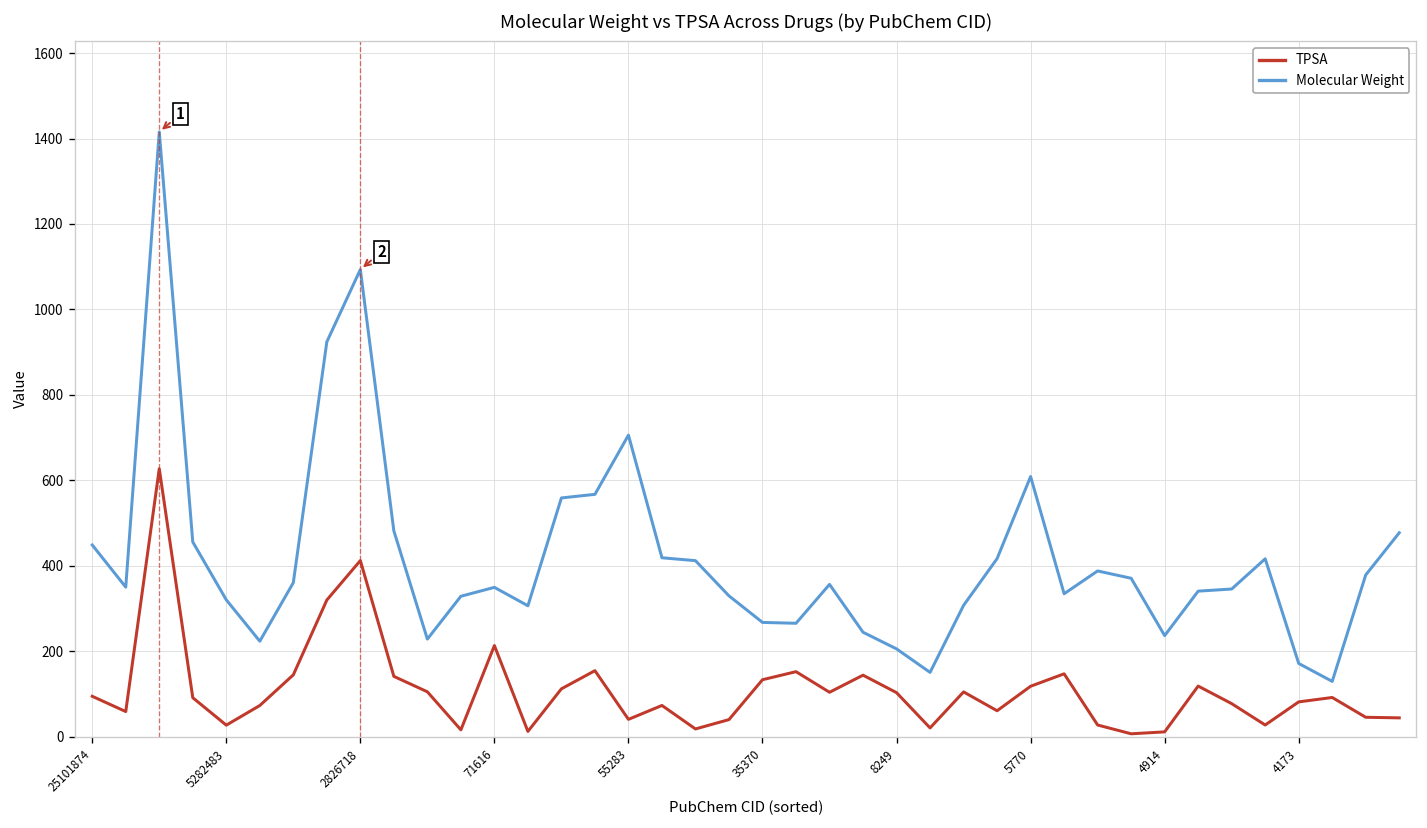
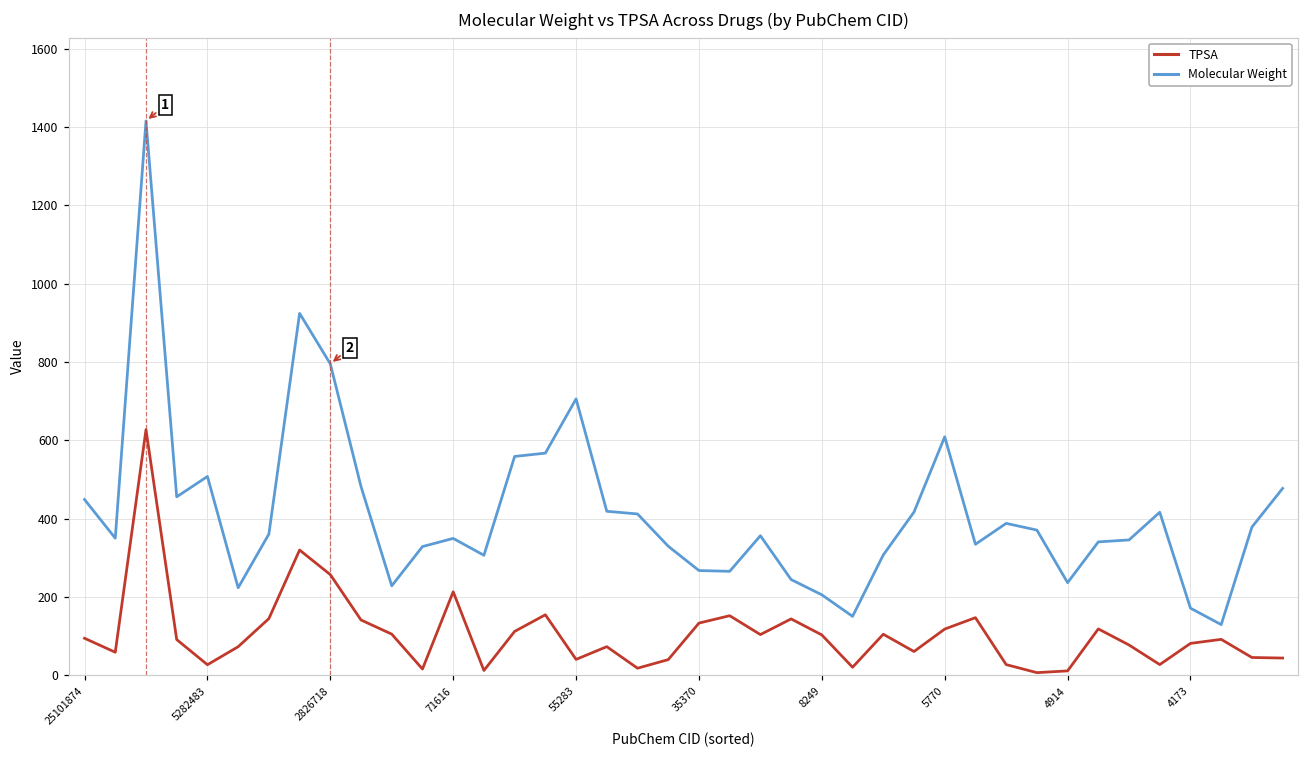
  {
    "Molecular Weight": {
      "25101874": 450,
-     "5282483": 320,
-     "2826718": 1090,
+     "5282483": 510,
+     "2826718": 800,
      "71616": 350,
      "55283": 710,
      "35370": 270,
      "8249": 210,
      "5770": 610,
      "4914": 240,
      "4173": 170
    },
    "TPSA": {
      "25101874": 90,
      "5282483": 30,
-     "2826718": 410,
+     "2826718": 260,
      "71616": 210,
      "55283": 40,
      "35370": 130,
      "8249": 100,
      "5770": 120,
      "4914": 10,
      "4173": 80
    }
  }
